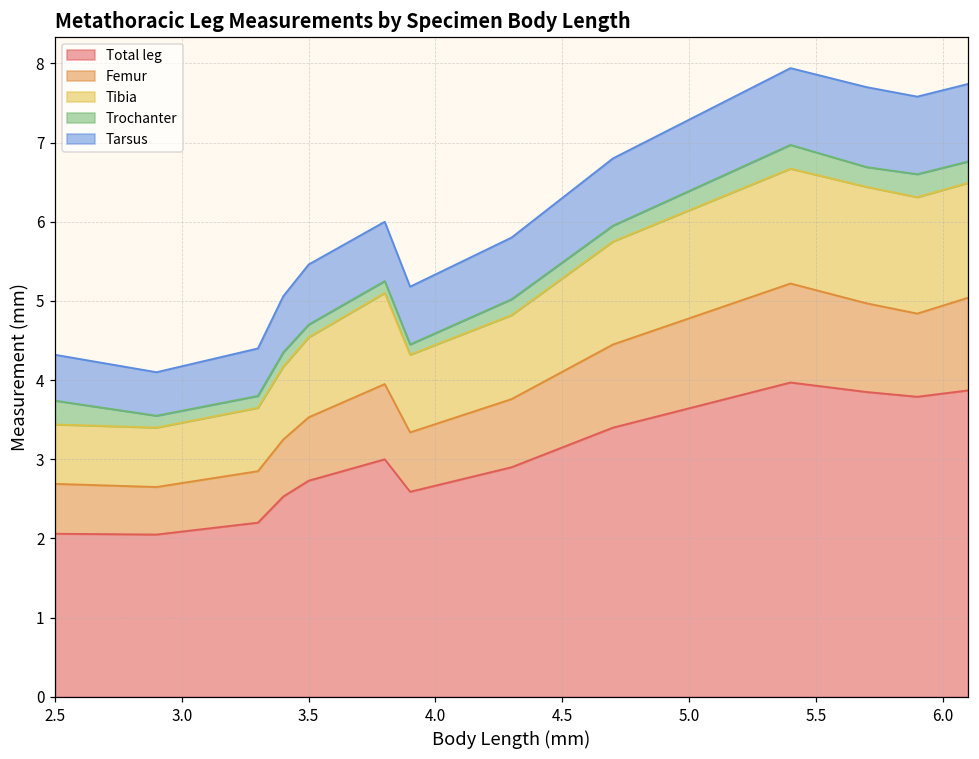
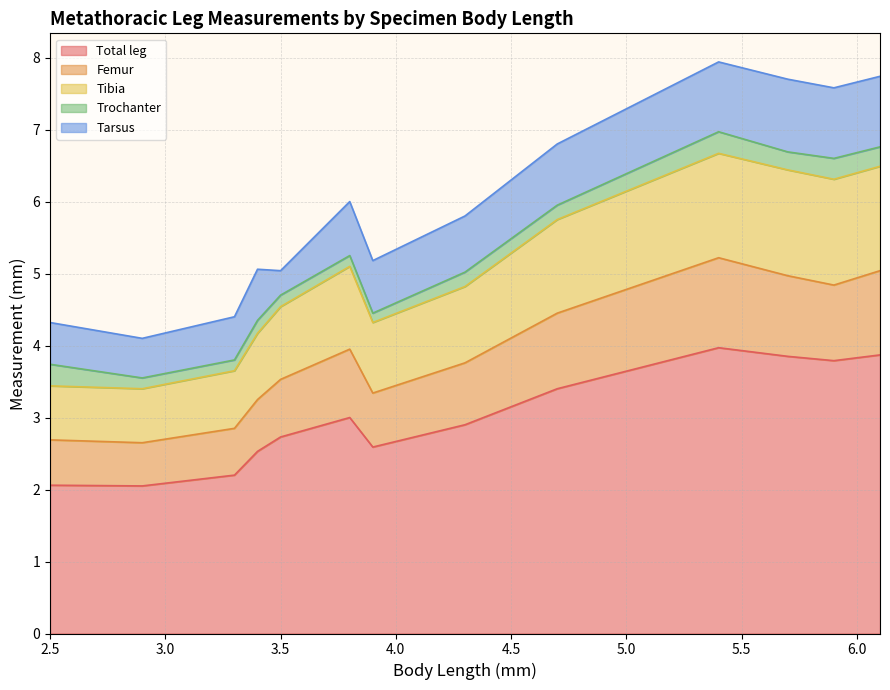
  {
    "Trochanter": {
      "2.5": 0.3,
      "3.5": 0.2
    },
    "Tarsus": {
      "2.5": 0.6,
-     "3.5": 0.8
+     "3.5": 0.3
    }
  }
